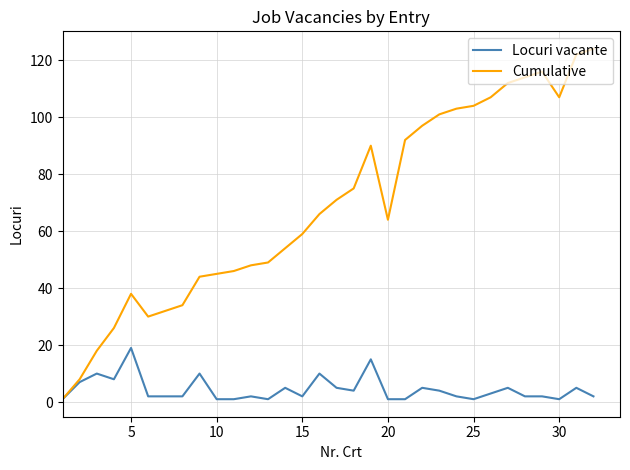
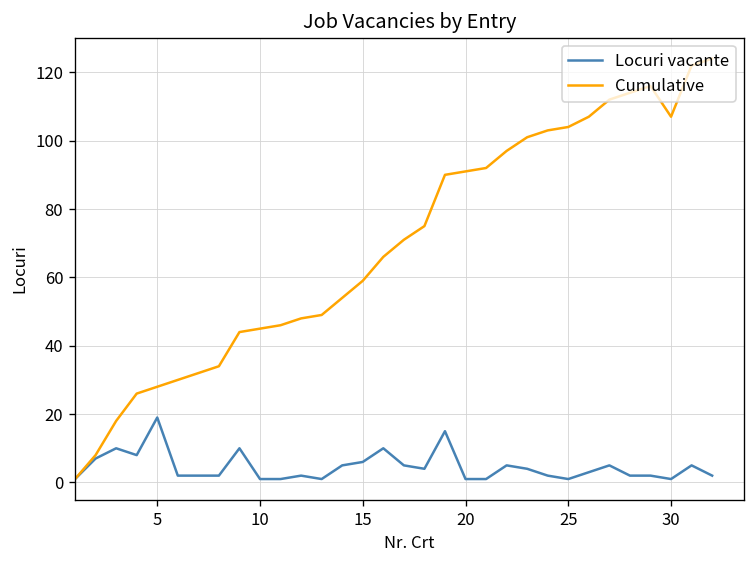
  {
    "Locuri vacante": {
      "5": 19,
      "10": 1,
-     "15": 2,
+     "15": 6,
      "20": 1,
      "25": 1,
      "30": 1
    },
    "Cumulative": {
-     "5": 38,
+     "5": 28,
      "10": 45,
      "15": 59,
-     "20": 64,
+     "20": 91,
      "25": 104,
      "30": 107
    }
  }
